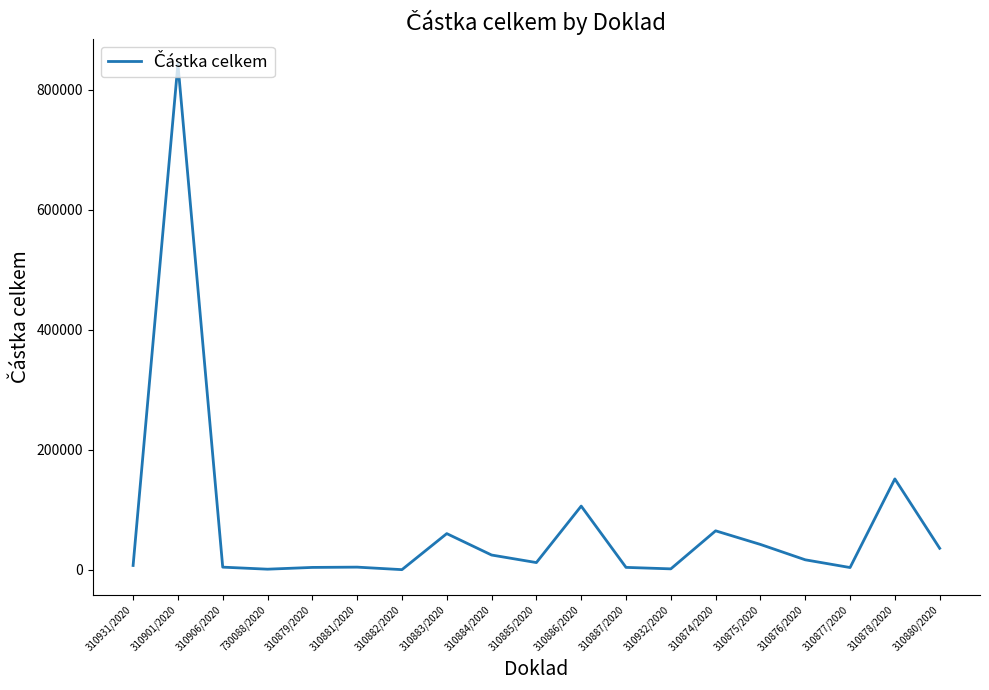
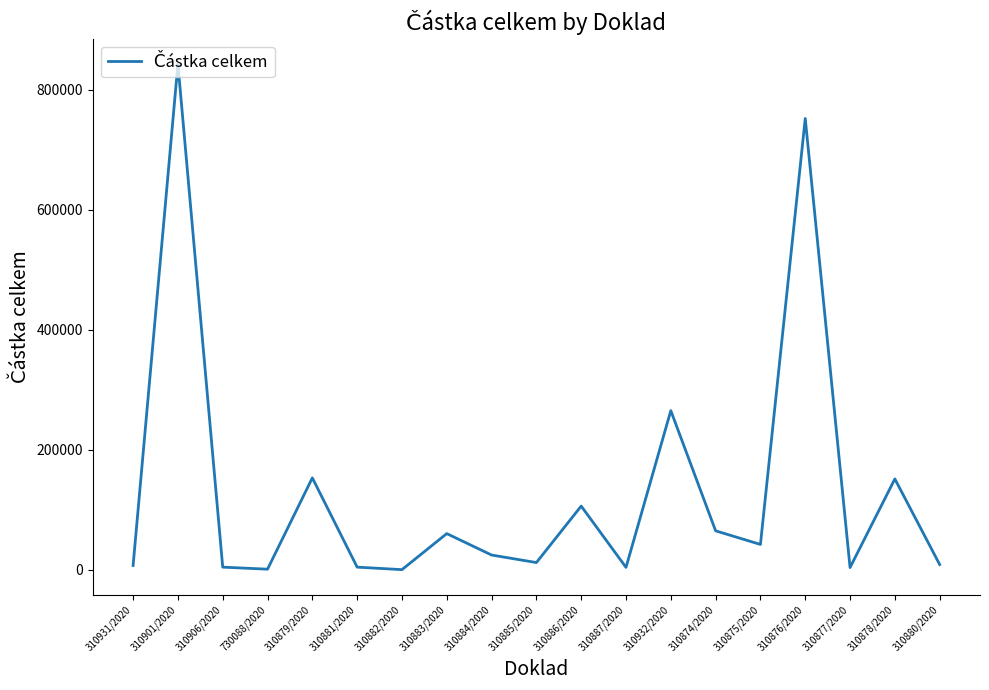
  {
    "310931/2020": 10000,
    "310906/2020": 0,
    "730088/2020": 0,
-   "310879/2020": 0,
+   "310879/2020": 150000,
    "310881/2020": 0,
    "310882/2020": 0,
    "310883/2020": 60000,
    "310884/2020": 20000,
    "310885/2020": 10000,
    "310886/2020": 110000,
    "310887/2020": 0,
-   "310932/2020": 0,
+   "310932/2020": 270000,
    "310874/2020": 70000,
    "310875/2020": 40000,
-   "310876/2020": 20000,
+   "310876/2020": 750000,
    "310877/2020": 0,
    "310878/2020": 150000,
-   "310880/2020": 40000
+   "310880/2020": 10000
  }
